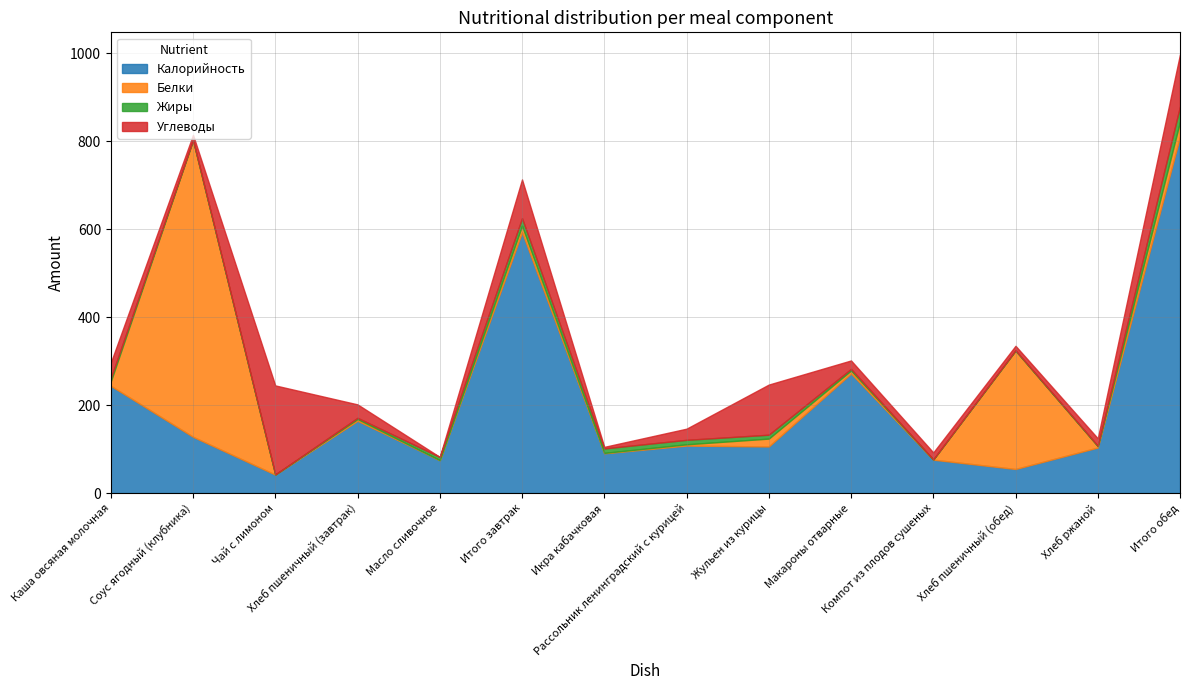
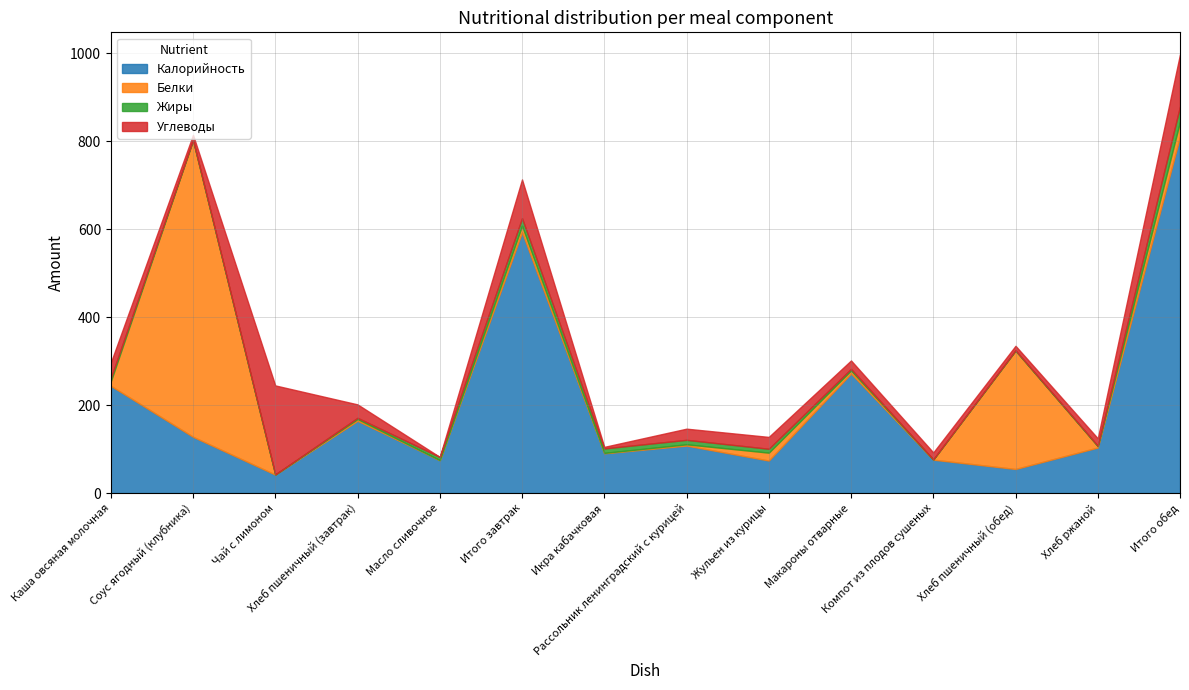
  {
    "Калорийность": {
      "Каша овсяная молочная": 240,
      "Соус ягодный (клубника)": 130,
      "Итого завтрак": 590,
-     "Жульен из курицы": 110,
+     "Жульен из курицы": 70,
      "Макароны отварные": 270,
      "Хлеб пшеничный (обед)": 50,
      "Итого обед": 810
    },
    "Белки": {
      "Каша овсяная молочная": 10,
      "Итого завтрак": 10,
      "Жульен из курицы": 20,
      "Итого обед": 30
    },
    "Жиры": {
      "Каша овсяная молочная": 10,
      "Итого завтрак": 20,
      "Рассольник ленинградский с курицей": 10,
      "Жульен из курицы": 10,
      "Итого обед": 30
    },
    "Углеводы": {
      "Каша овсяная молочная": 40,
      "Чай с лимоном": 200,
      "Хлеб пшеничный (завтрак)": 30,
      "Итого завтрак": 90,
      "Рассольник ленинградский с курицей": 30,
-     "Жульен из курицы": 110,
+     "Жульен из курицы": 30,
      "Макароны отварные": 20,
      "Компот из плодов сушеных": 20,
      "Хлеб пшеничный (обед)": 10,
      "Хлеб ржаной": 20,
      "Итого обед": 120
    }
  }
